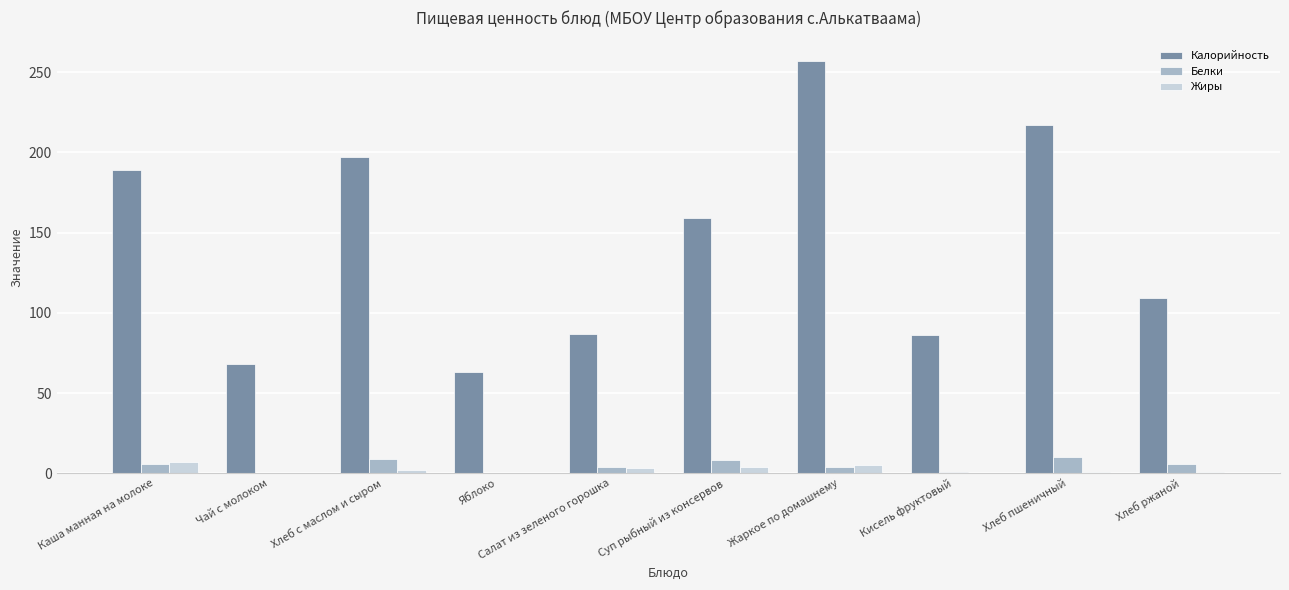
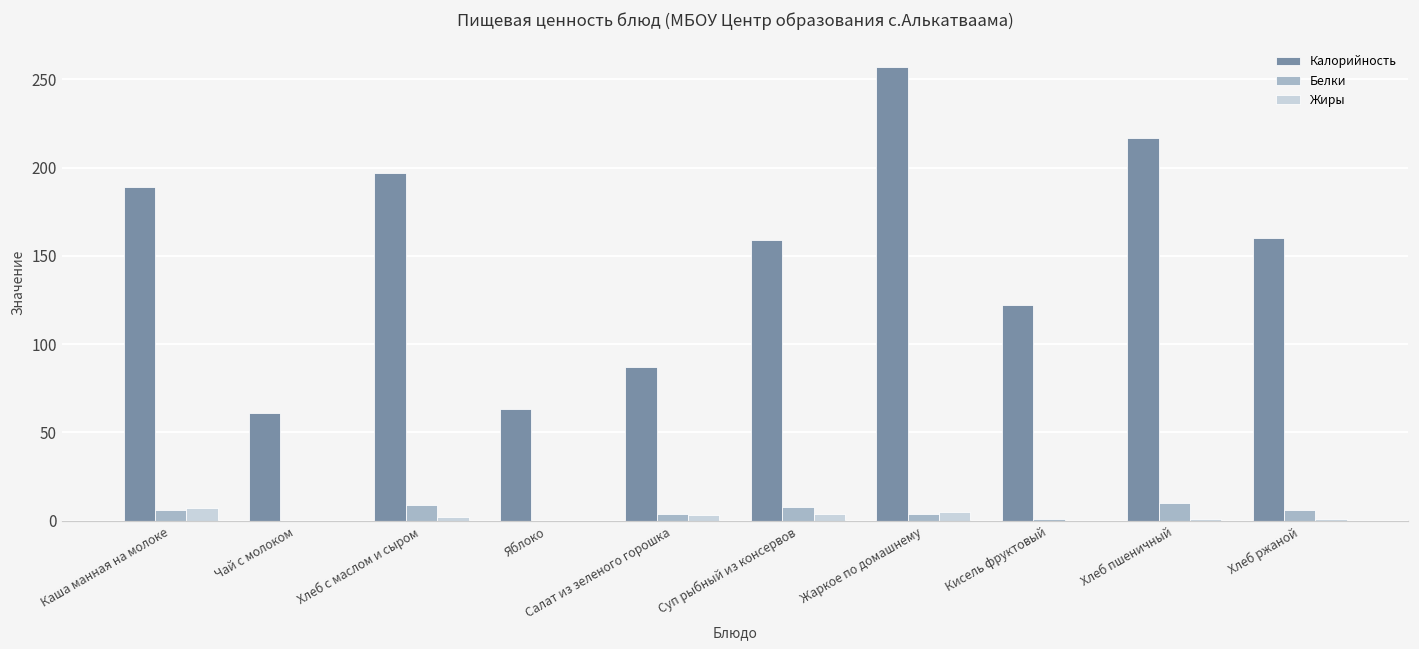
  {
    "Калорийность": {
      "Каша манная на молоке": 189,
-     "Чай с молоком": 68,
+     "Чай с молоком": 61,
      "Хлеб с маслом и сыром": 197,
      "Яблоко": 63,
      "Салат из зеленого горошка": 87,
      "Суп рыбный из консервов": 159,
      "Жаркое по домашнему": 257,
-     "Кисель фруктовый": 86,
+     "Кисель фруктовый": 122,
      "Хлеб пшеничный": 217,
-     "Хлеб ржаной": 109
+     "Хлеб ржаной": 160
    }
  }
